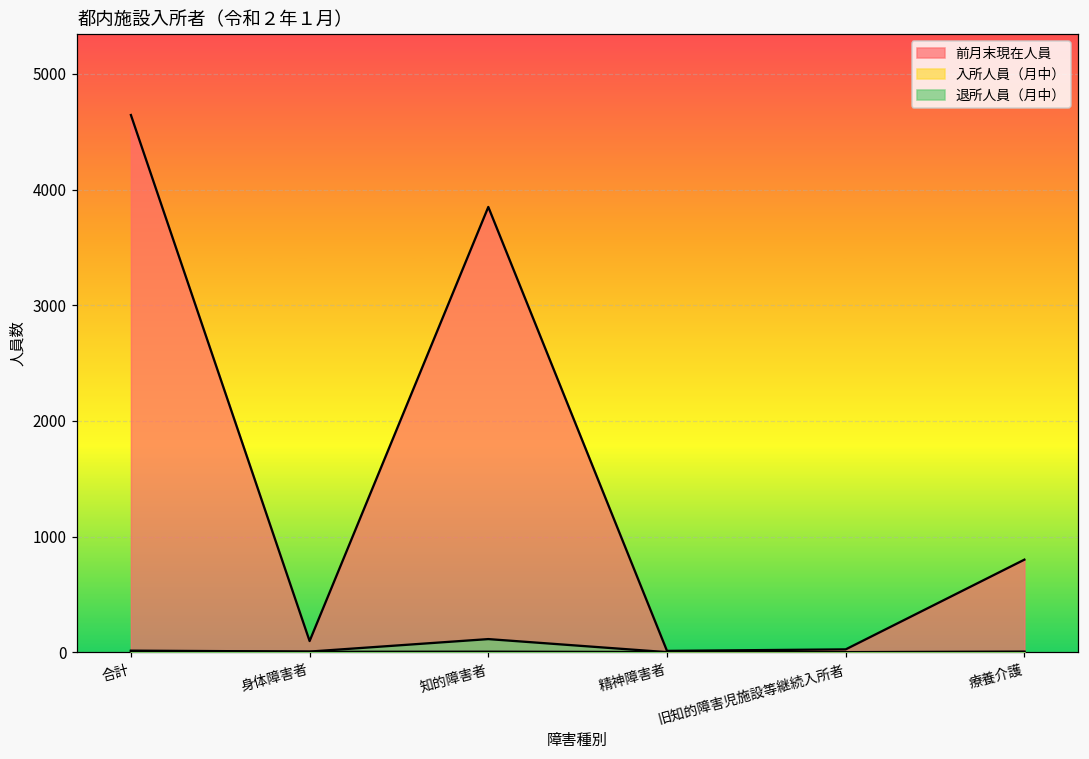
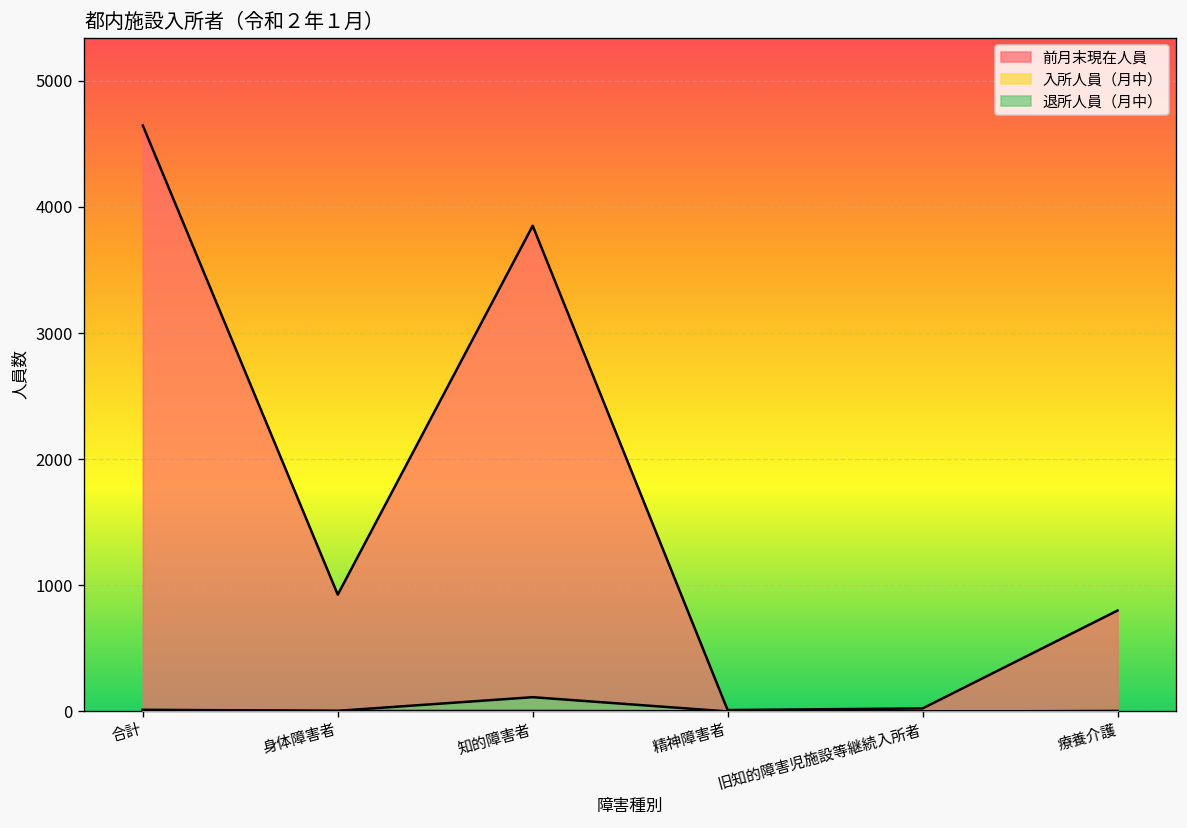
  {
    "前月末現在人員": {
      "合計": 4650,
-     "身体障害者": 100,
+     "身体障害者": 930,
      "知的障害者": 3850,
      "旧知的障害児施設等継続入所者": 20,
      "療養介護": 800
    },
    "入所人員（月中）": {
      "知的障害者": 0
    },
    "退所人員（月中）": {
      "知的障害者": 110
    }
  }
